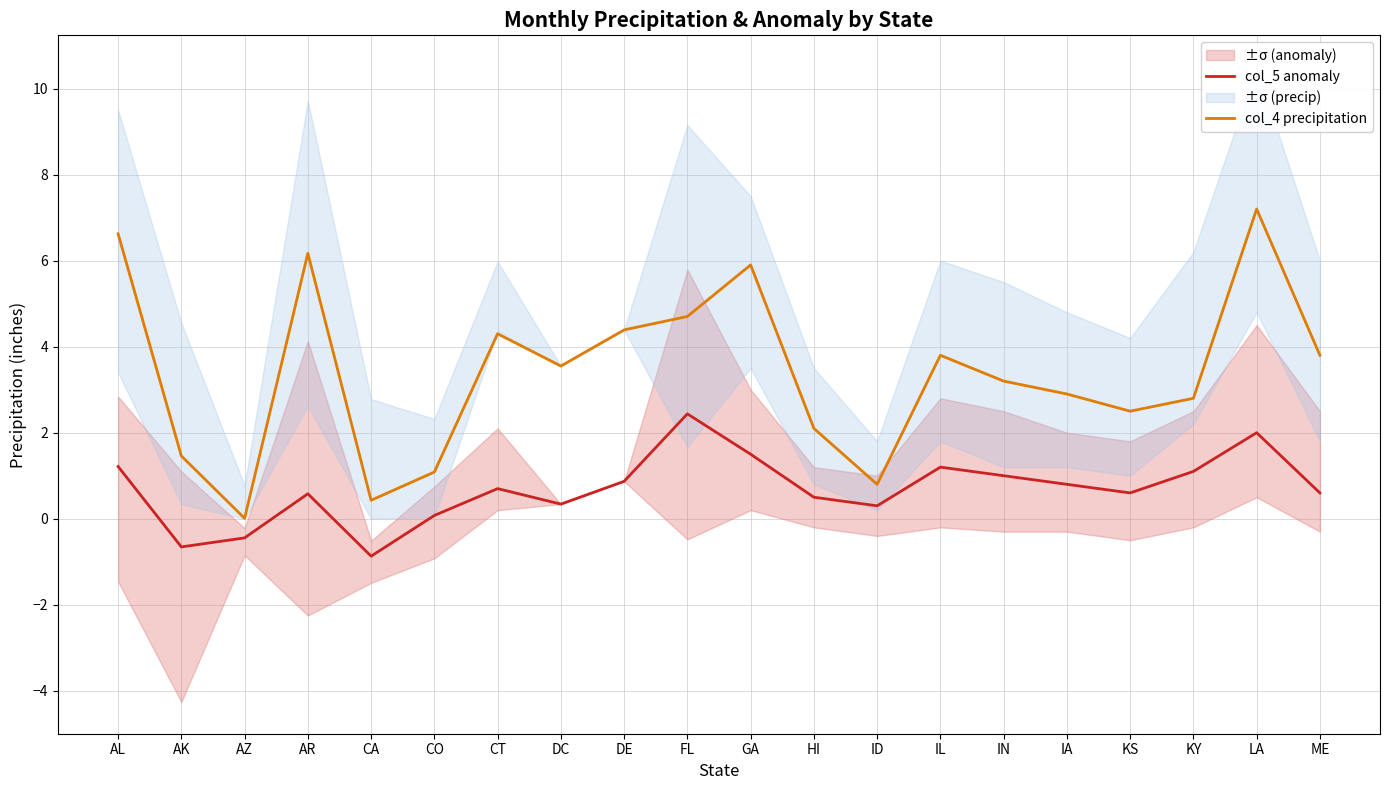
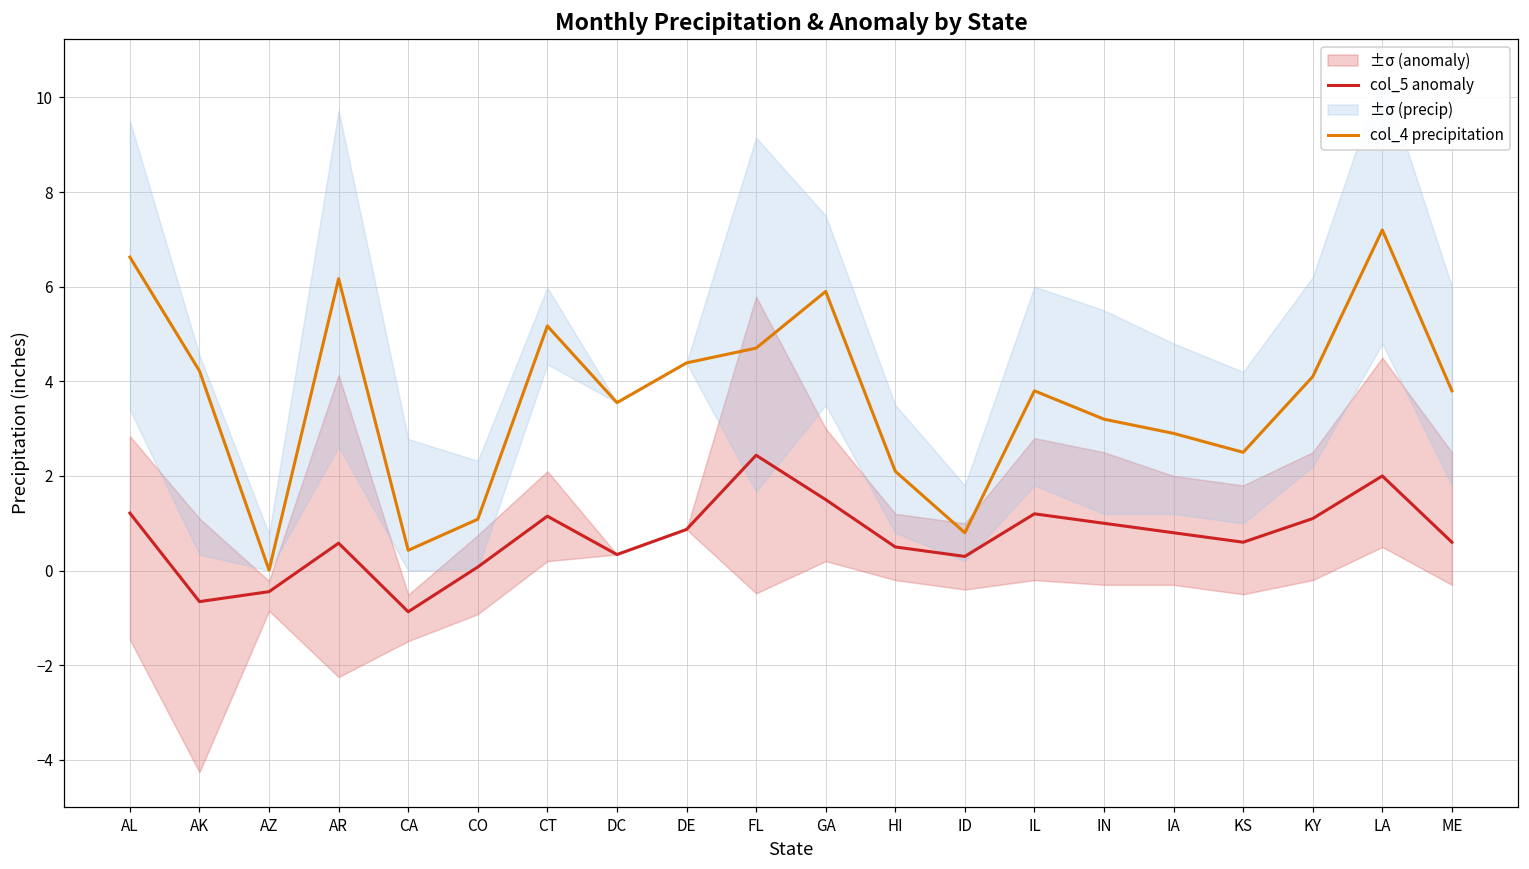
  {
    "col_5 anomaly": {
      "AL": 1.2,
      "AK": -0.7,
      "AZ": -0.4,
      "AR": 0.6,
      "CA": -0.9,
      "CO": 0.1,
-     "CT": 0.7,
+     "CT": 1.2,
      "FL": 2.4,
      "GA": 1.5,
      "HI": 0.5,
      "ID": 0.3,
      "IL": 1.2,
      "IN": 1.0,
      "IA": 0.8,
      "KS": 0.6,
      "KY": 1.1,
      "LA": 2.0,
      "ME": 0.6
    },
    "col_4 precipitation": {
      "AL": 6.6,
-     "AK": 1.5,
+     "AK": 4.2,
      "AZ": 0.0,
      "AR": 6.2,
      "CA": 0.4,
      "CO": 1.1,
-     "CT": 4.3,
+     "CT": 5.2,
      "FL": 4.7,
      "GA": 5.9,
      "HI": 2.1,
      "ID": 0.8,
      "IL": 3.8,
      "IN": 3.2,
      "IA": 2.9,
      "KS": 2.5,
-     "KY": 2.8,
+     "KY": 4.1,
      "LA": 7.2,
      "ME": 3.8
    }
  }
